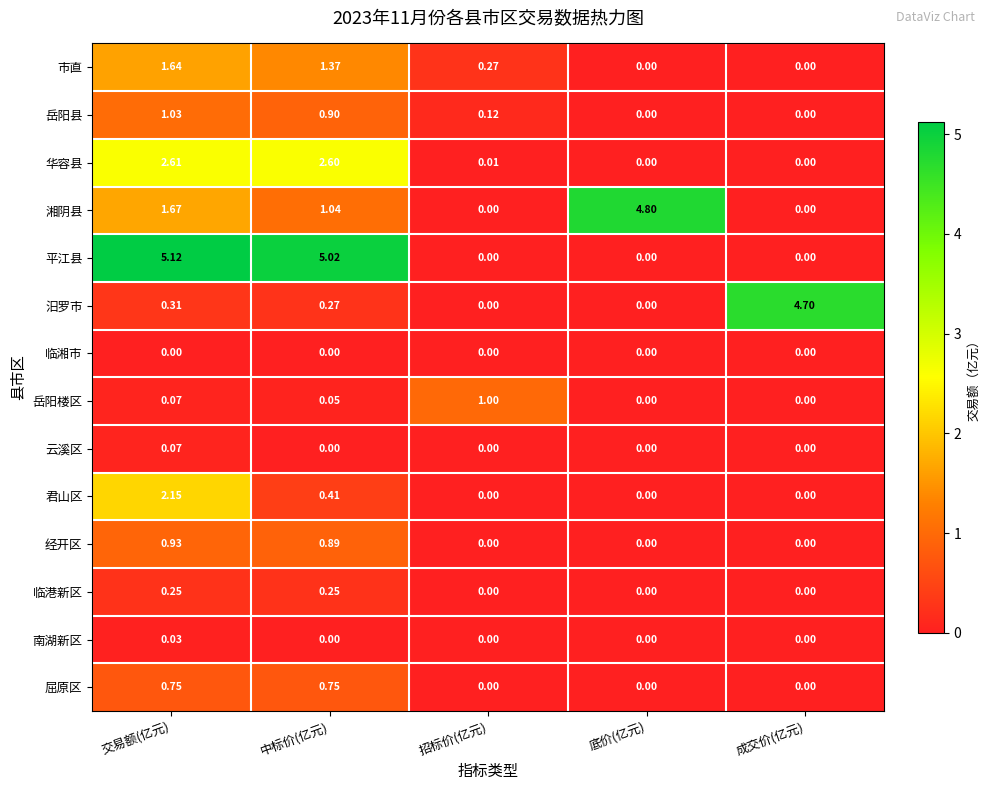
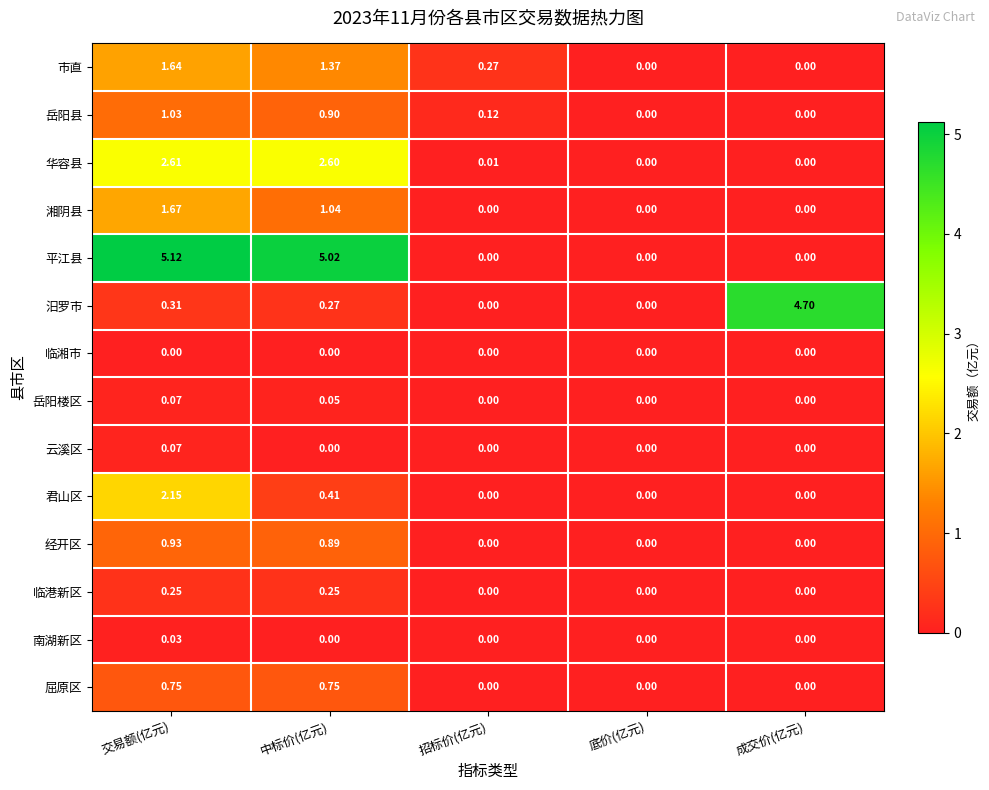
  {
    "市直": {
      "交易额(亿元)": 1.64,
      "中标价(亿元)": 1.37,
      "招标价(亿元)": 0.27,
      "底价(亿元)": 0.00,
      "成交价(亿元)": 0.00
    },
    "岳阳县": {
      "交易额(亿元)": 1.03,
      "中标价(亿元)": 0.90,
      "招标价(亿元)": 0.12,
      "底价(亿元)": 0.00,
      "成交价(亿元)": 0.00
    },
    "华容县": {
      "交易额(亿元)": 2.61,
      "中标价(亿元)": 2.60,
      "招标价(亿元)": 0.01,
      "底价(亿元)": 0.00,
      "成交价(亿元)": 0.00
    },
    "湘阴县": {
      "交易额(亿元)": 1.67,
      "中标价(亿元)": 1.04,
      "招标价(亿元)": 0.00,
-     "底价(亿元)": 4.80,
+     "底价(亿元)": 0.00,
      "成交价(亿元)": 0.00
    },
    "平江县": {
      "交易额(亿元)": 5.12,
      "中标价(亿元)": 5.02,
      "招标价(亿元)": 0.00,
      "底价(亿元)": 0.00,
      "成交价(亿元)": 0.00
    },
    "汨罗市": {
      "交易额(亿元)": 0.31,
      "中标价(亿元)": 0.27,
      "招标价(亿元)": 0.00,
      "底价(亿元)": 0.00,
      "成交价(亿元)": 4.70
    },
    "临湘市": {
      "交易额(亿元)": 0.00,
      "中标价(亿元)": 0.00,
      "招标价(亿元)": 0.00,
      "底价(亿元)": 0.00,
      "成交价(亿元)": 0.00
    },
    "岳阳楼区": {
      "交易额(亿元)": 0.07,
      "中标价(亿元)": 0.05,
-     "招标价(亿元)": 1.00,
+     "招标价(亿元)": 0.00,
      "底价(亿元)": 0.00,
      "成交价(亿元)": 0.00
    },
    "云溪区": {
      "交易额(亿元)": 0.07,
      "中标价(亿元)": 0.00,
      "招标价(亿元)": 0.00,
      "底价(亿元)": 0.00,
      "成交价(亿元)": 0.00
    },
    "君山区": {
      "交易额(亿元)": 2.15,
      "中标价(亿元)": 0.41,
      "招标价(亿元)": 0.00,
      "底价(亿元)": 0.00,
      "成交价(亿元)": 0.00
    },
    "经开区": {
      "交易额(亿元)": 0.93,
      "中标价(亿元)": 0.89,
      "招标价(亿元)": 0.00,
      "底价(亿元)": 0.00,
      "成交价(亿元)": 0.00
    },
    "临港新区": {
      "交易额(亿元)": 0.25,
      "中标价(亿元)": 0.25,
      "招标价(亿元)": 0.00,
      "底价(亿元)": 0.00,
      "成交价(亿元)": 0.00
    },
    "南湖新区": {
      "交易额(亿元)": 0.03,
      "中标价(亿元)": 0.00,
      "招标价(亿元)": 0.00,
      "底价(亿元)": 0.00,
      "成交价(亿元)": 0.00
    },
    "屈原区": {
      "交易额(亿元)": 0.75,
      "中标价(亿元)": 0.75,
      "招标价(亿元)": 0.00,
      "底价(亿元)": 0.00,
      "成交价(亿元)": 0.00
    }
  }
